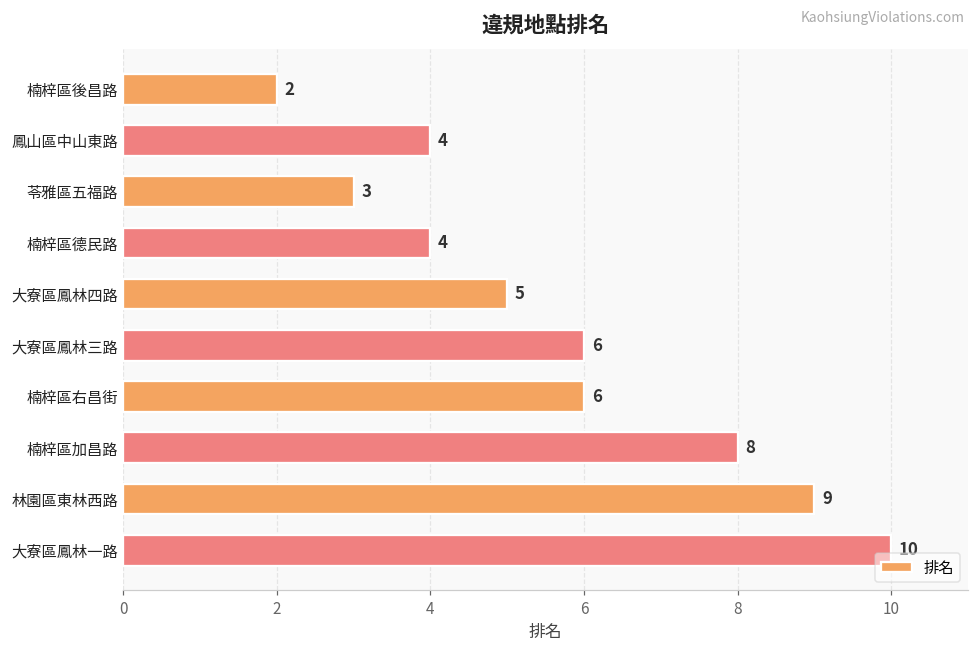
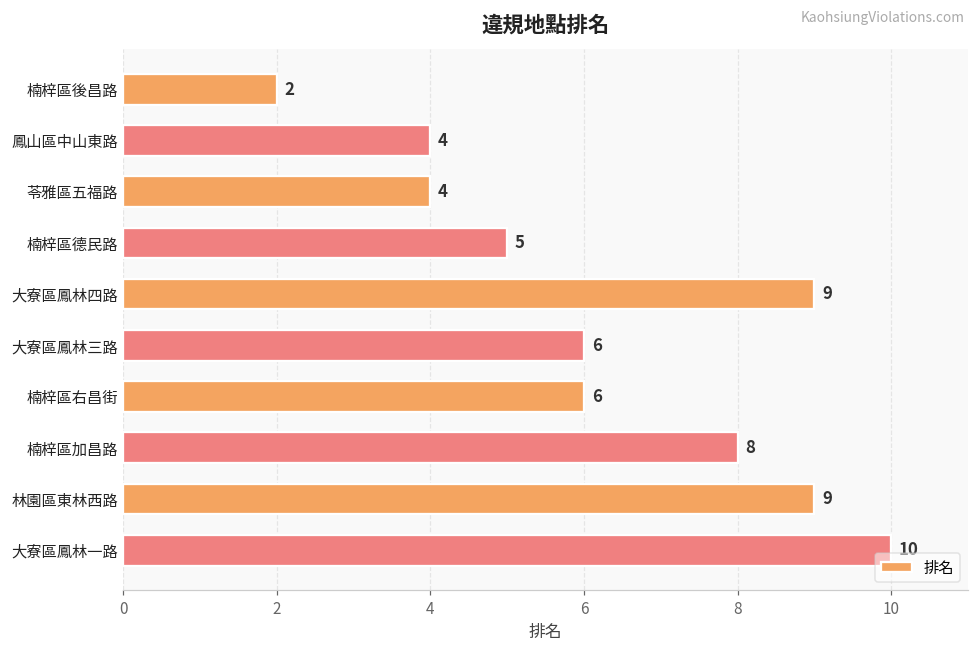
  {
    "楠梓區後昌路": 2,
    "鳳山區中山東路": 4,
-   "苓雅區五福路": 3,
-   "楠梓區德民路": 4,
-   "大寮區鳳林四路": 5,
+   "苓雅區五福路": 4,
+   "楠梓區德民路": 5,
+   "大寮區鳳林四路": 9,
    "大寮區鳳林三路": 6,
    "楠梓區右昌街": 6,
    "楠梓區加昌路": 8,
    "林園區東林西路": 9
  }
